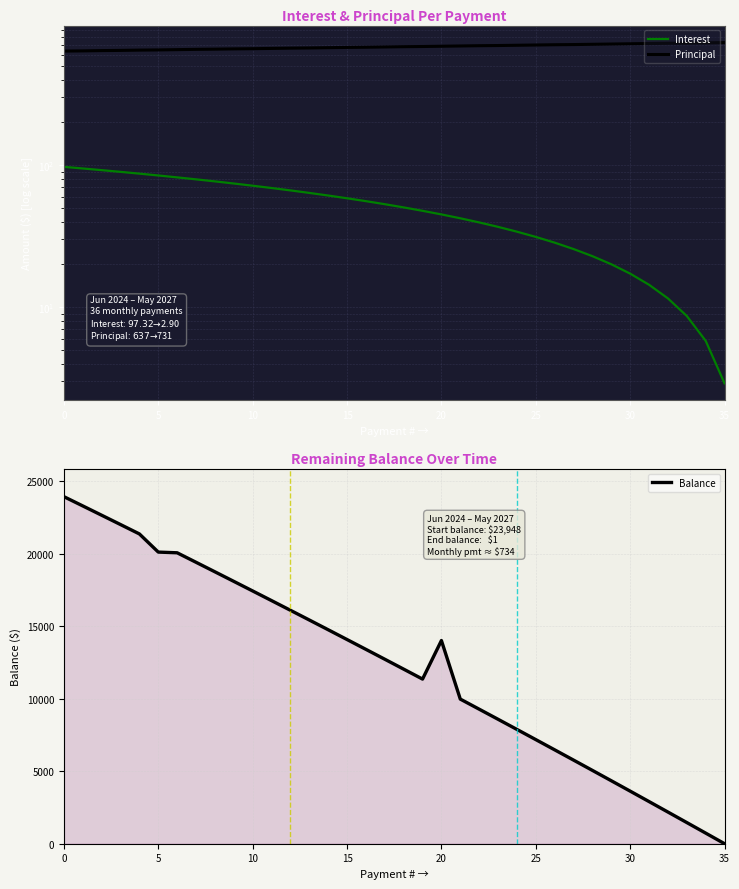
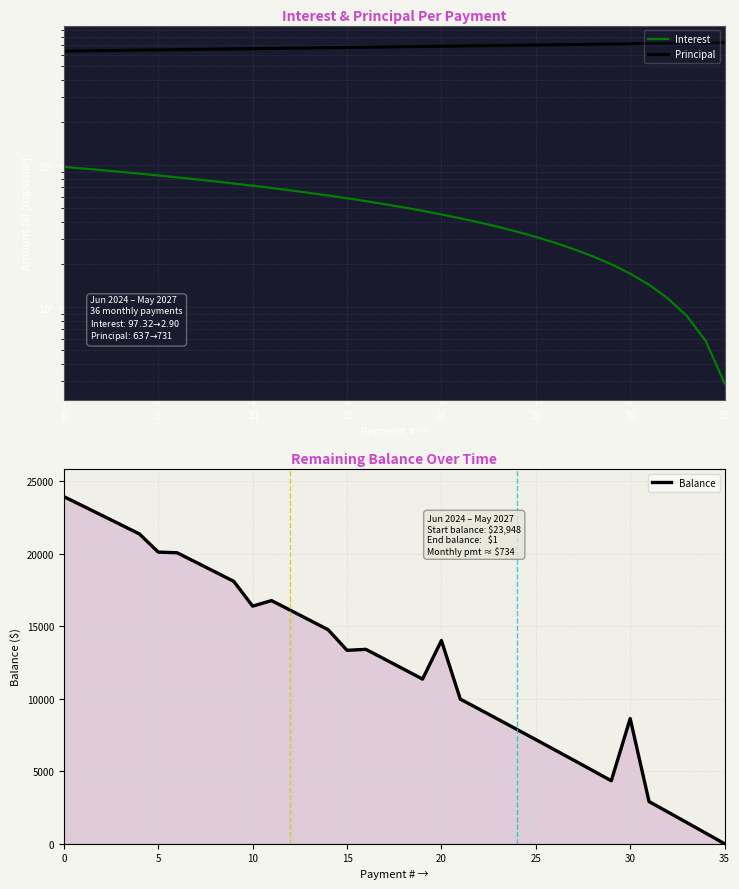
  {
    "Remaining Balance Over Time": {
      "0": 23900,
      "5": 20100,
-     "10": 17400,
-     "15": 14100,
+     "10": 16400,
+     "15": 13300,
      "20": 14000,
      "25": 7200,
-     "30": 3600,
+     "30": 8600,
      "35": 0
    }
  }
